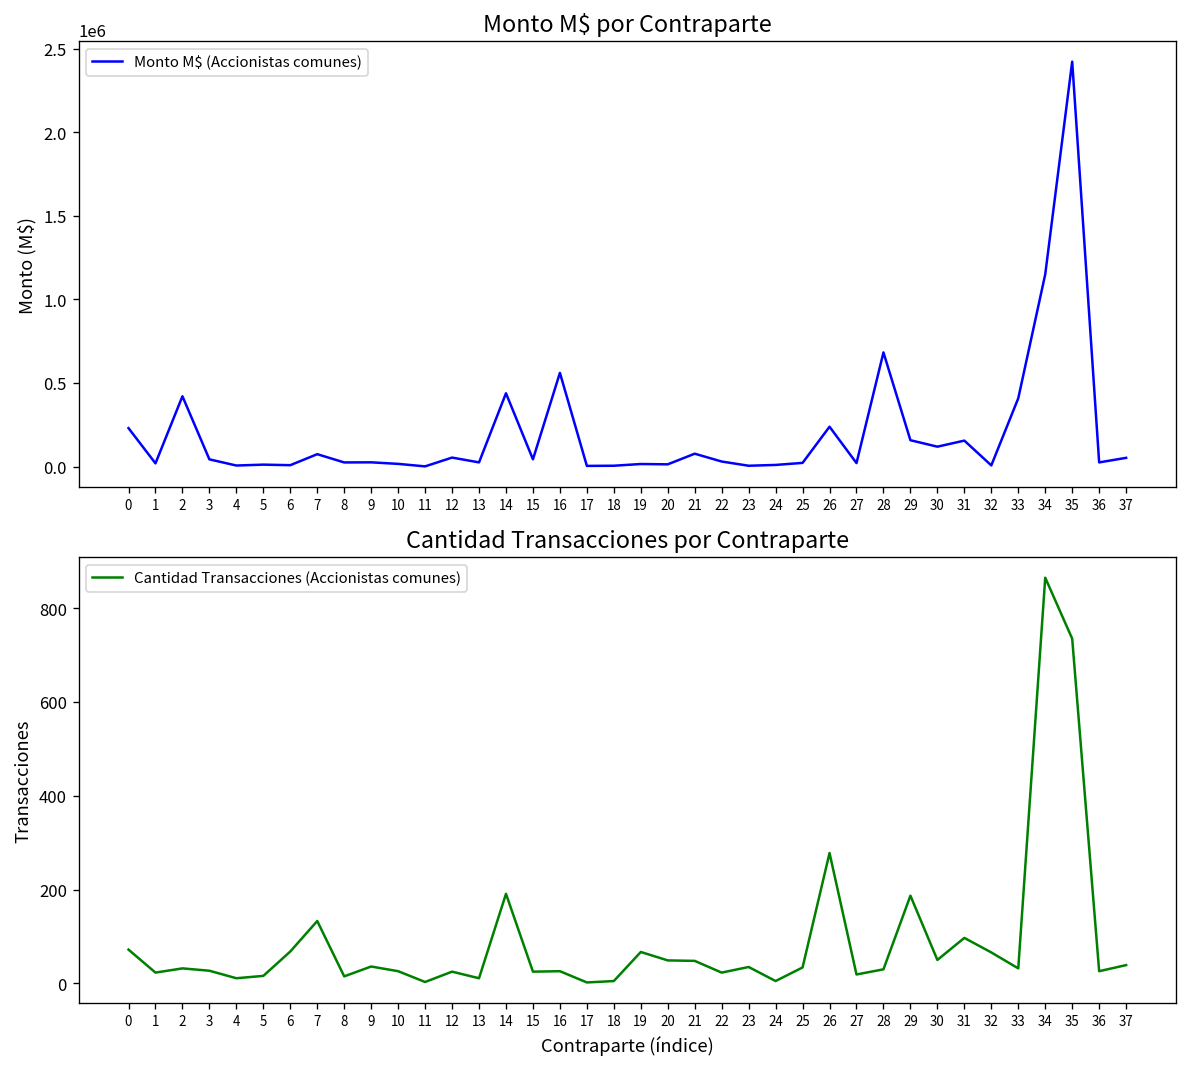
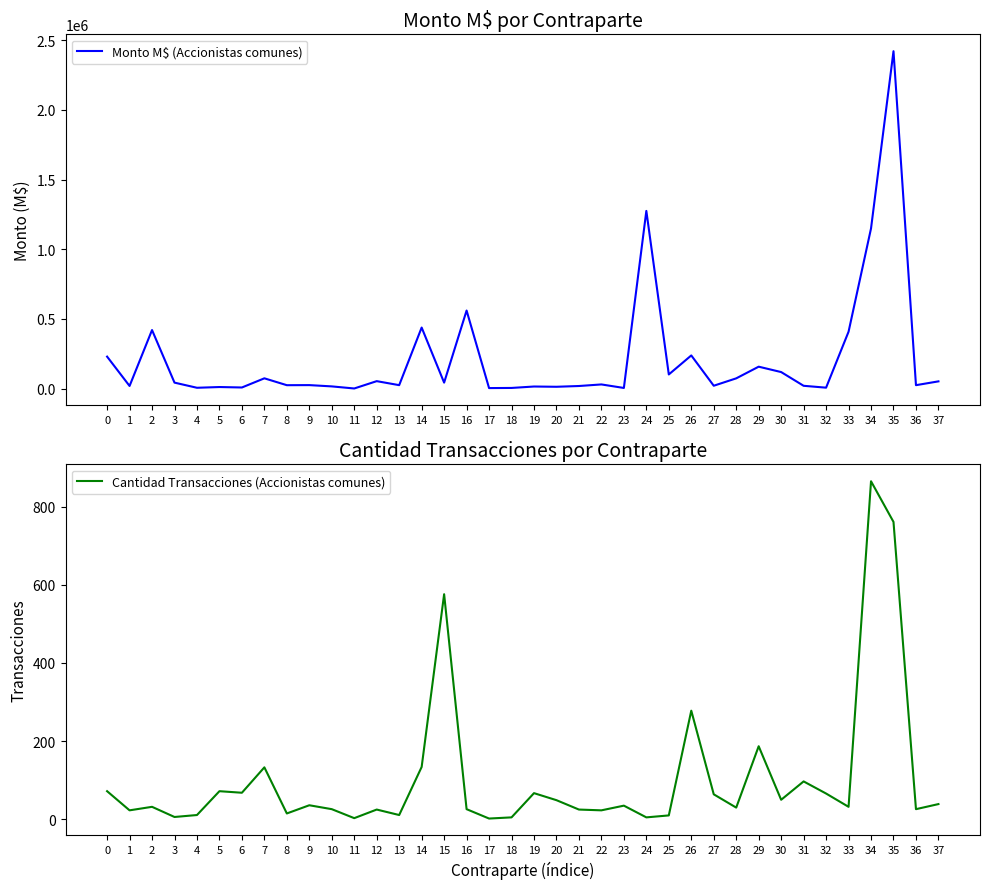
  {
    "Monto M$ por Contraparte": {
      "0": 230000,
      "1": 20000,
      "2": 420000,
      "3": 40000,
      "4": 10000,
      "5": 10000,
      "6": 10000,
      "7": 70000,
      "8": 20000,
      "9": 30000,
      "10": 20000,
      "11": 0,
      "12": 50000,
      "13": 20000,
      "14": 440000,
      "15": 40000,
      "16": 560000,
      "17": 0,
      "18": 0,
      "19": 10000,
      "20": 10000,
-     "21": 80000,
+     "21": 20000,
      "22": 30000,
      "23": 0,
-     "24": 10000,
-     "25": 20000,
+     "24": 1280000,
+     "25": 100000,
      "26": 240000,
      "27": 20000,
-     "28": 680000,
+     "28": 70000,
      "29": 160000,
      "30": 120000,
-     "31": 160000,
+     "31": 20000,
      "32": 10000,
      "33": 410000,
      "34": 1150000,
      "35": 2420000,
      "36": 20000,
      "37": 50000
    },
    "Cantidad Transacciones por Contraparte": {
      "0": 70,
      "1": 20,
      "2": 30,
-     "3": 30,
+     "3": 10,
      "4": 10,
-     "5": 20,
+     "5": 70,
      "6": 70,
      "7": 130,
      "8": 20,
      "9": 40,
      "10": 30,
      "11": 0,
      "12": 30,
      "13": 10,
-     "14": 190,
-     "15": 30,
+     "14": 130,
+     "15": 580,
      "16": 30,
      "17": 0,
      "18": 10,
      "19": 70,
      "20": 50,
-     "21": 50,
+     "21": 30,
      "22": 20,
      "23": 40,
      "24": 10,
-     "25": 30,
+     "25": 10,
      "26": 280,
-     "27": 20,
+     "27": 60,
      "28": 30,
      "29": 190,
      "30": 50,
      "31": 100,
      "32": 70,
      "33": 30,
      "34": 870,
-     "35": 740,
+     "35": 760,
      "36": 30,
      "37": 40
    }
  }
